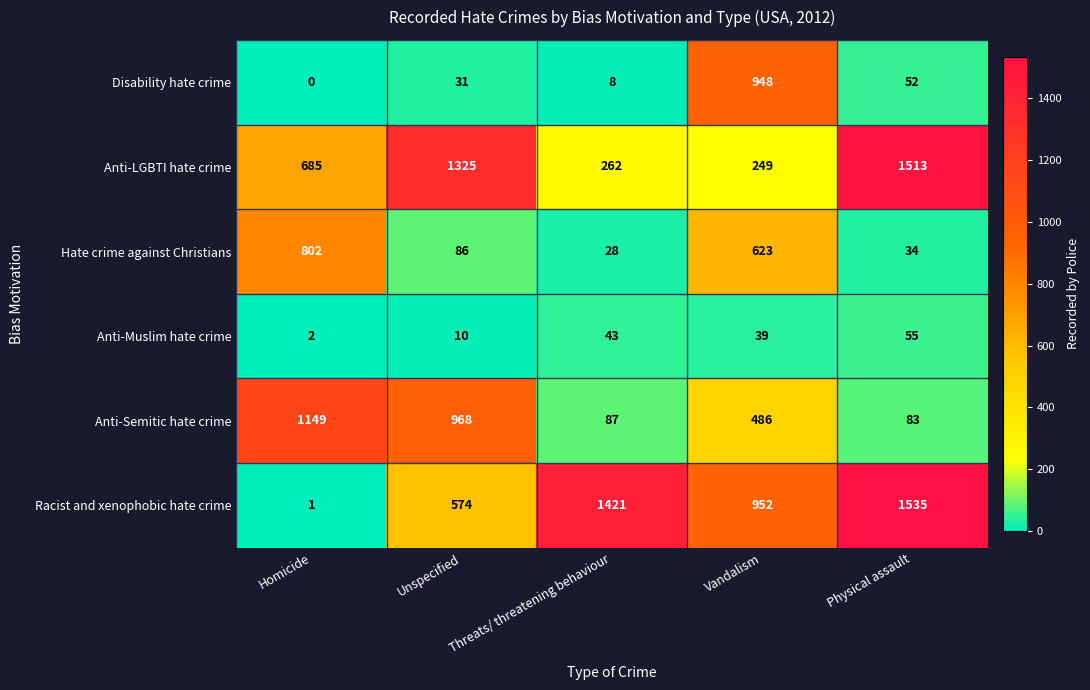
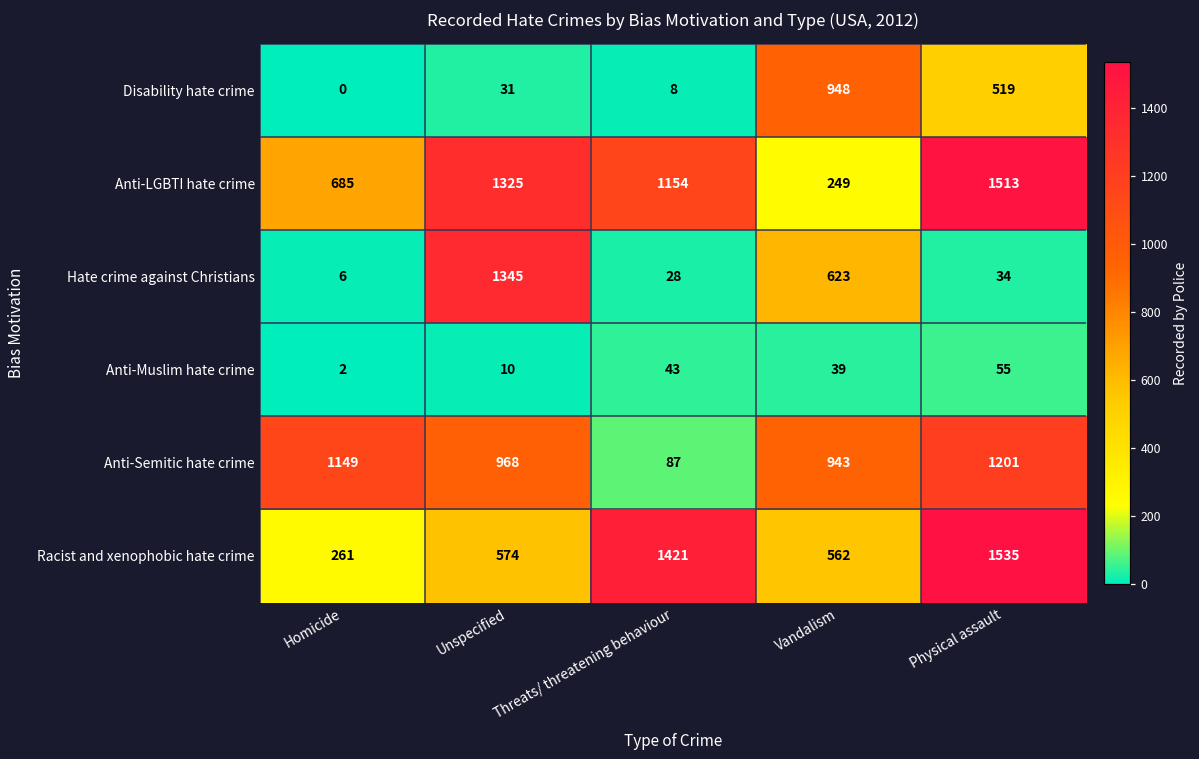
  {
    "Disability hate crime": {
      "Homicide": 0,
      "Unspecified": 31,
      "Threats/ threatening behaviour": 8,
      "Vandalism": 948,
-     "Physical assault": 52
+     "Physical assault": 519
    },
    "Anti-LGBTI hate crime": {
      "Homicide": 685,
      "Unspecified": 1325,
-     "Threats/ threatening behaviour": 262,
+     "Threats/ threatening behaviour": 1154,
      "Vandalism": 249,
      "Physical assault": 1513
    },
    "Hate crime against Christians": {
-     "Homicide": 802,
-     "Unspecified": 86,
+     "Homicide": 6,
+     "Unspecified": 1345,
      "Threats/ threatening behaviour": 28,
      "Vandalism": 623,
      "Physical assault": 34
    },
    "Anti-Muslim hate crime": {
      "Homicide": 2,
      "Unspecified": 10,
      "Threats/ threatening behaviour": 43,
      "Vandalism": 39,
      "Physical assault": 55
    },
    "Anti-Semitic hate crime": {
      "Homicide": 1149,
      "Unspecified": 968,
      "Threats/ threatening behaviour": 87,
-     "Vandalism": 486,
-     "Physical assault": 83
+     "Vandalism": 943,
+     "Physical assault": 1201
    },
    "Racist and xenophobic hate crime": {
-     "Homicide": 1,
+     "Homicide": 261,
      "Unspecified": 574,
      "Threats/ threatening behaviour": 1421,
-     "Vandalism": 952,
+     "Vandalism": 562,
      "Physical assault": 1535
    }
  }
